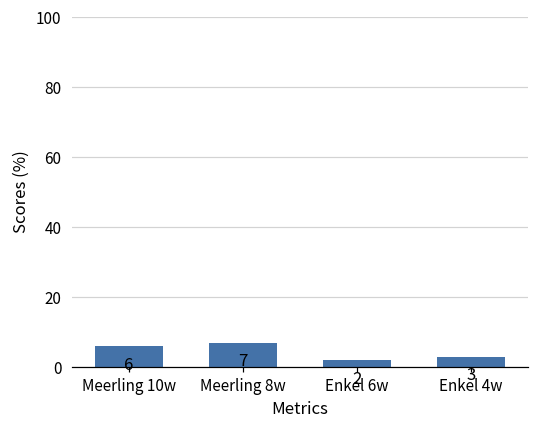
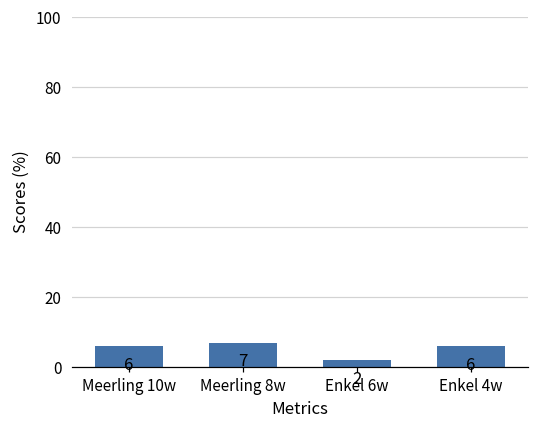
  {
    "Meerling 10w": 6,
    "Meerling 8w": 7,
    "Enkel 6w": 2,
-   "Enkel 4w": 3
+   "Enkel 4w": 6
  }
